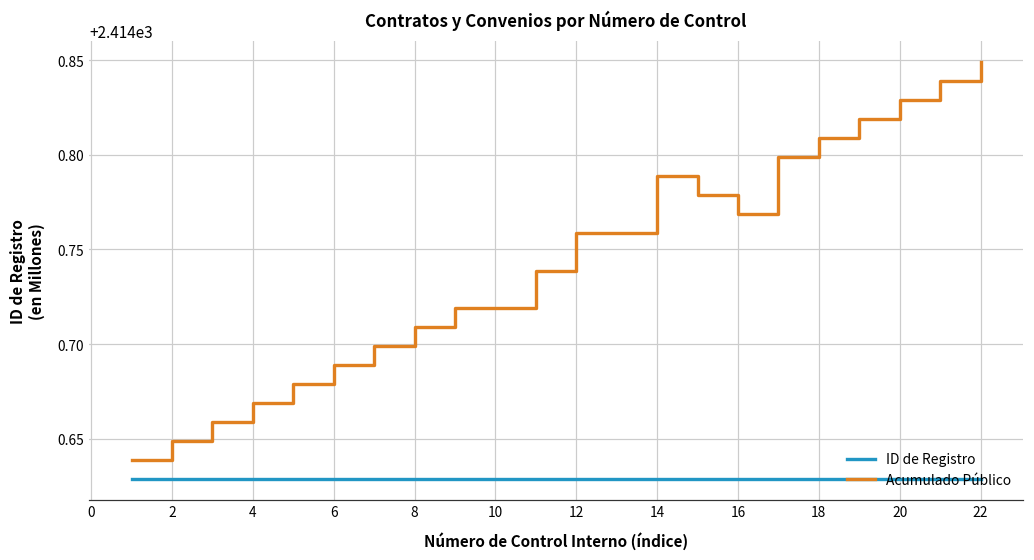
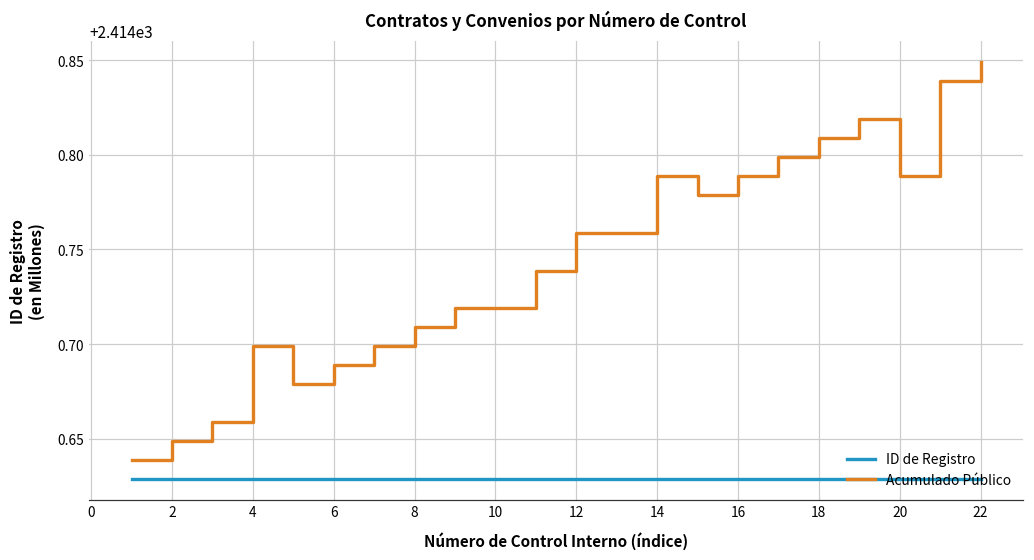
  {
    "ID de Registro": {
      "2": 2414.629,
      "4": 2414.629,
      "6": 2414.629,
      "8": 2414.629,
      "10": 2414.629,
      "12": 2414.629,
      "14": 2414.629,
      "16": 2414.629,
      "18": 2414.629,
      "20": 2414.629,
      "22": 2414.629
    },
    "Acumulado Público": {
      "2": 2414.649,
-     "4": 2414.669,
+     "4": 2414.699,
      "6": 2414.689,
      "8": 2414.709,
      "10": 2414.719,
      "12": 2414.759,
      "14": 2414.789,
-     "16": 2414.769,
+     "16": 2414.789,
      "18": 2414.809,
-     "20": 2414.829,
+     "20": 2414.789,
      "22": 2414.849
    }
  }
